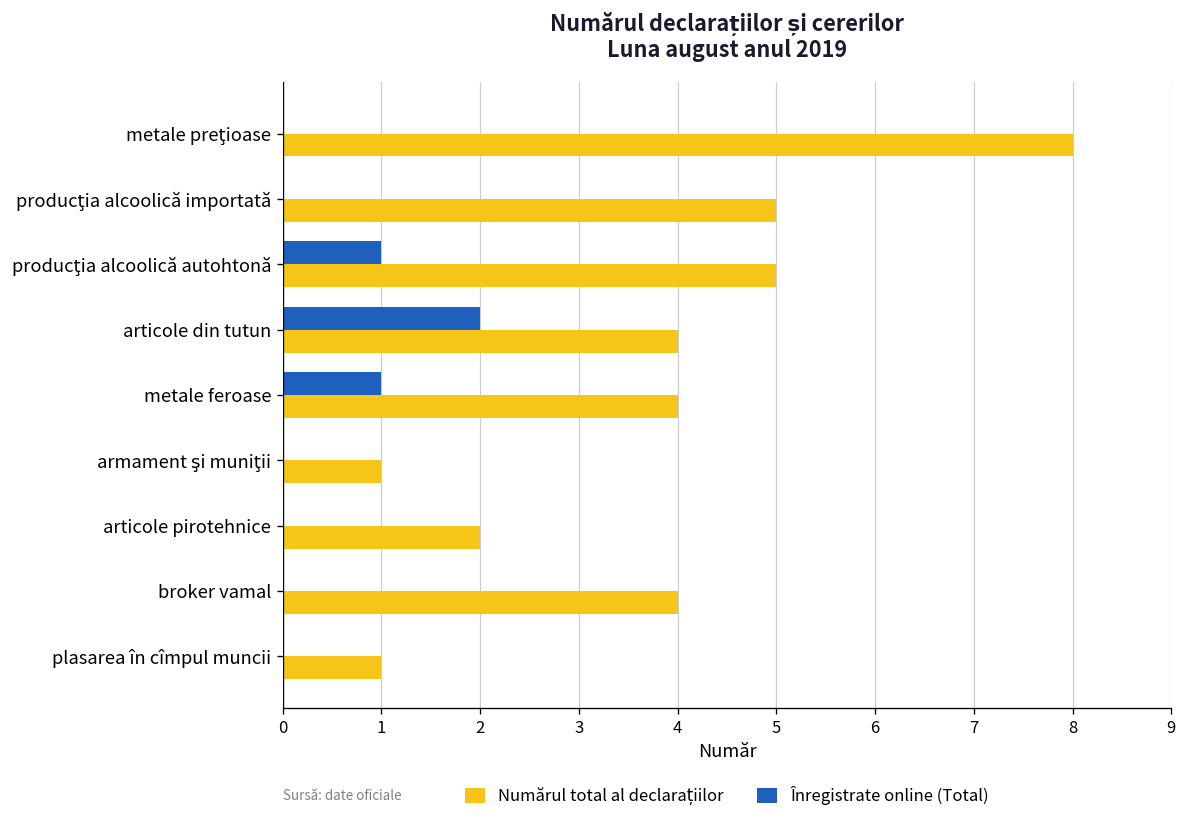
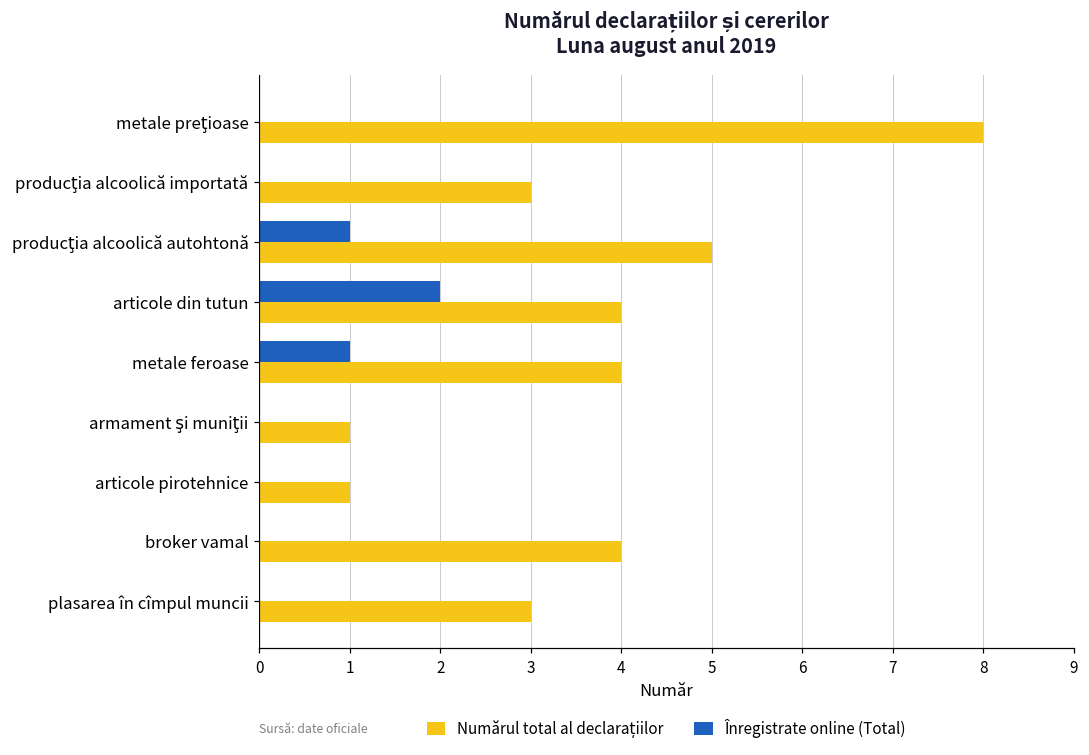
  {
    "Numărul total al declarațiilor": {
      "metale preţioase": 8,
-     "producţia alcoolică importată": 5,
+     "producţia alcoolică importată": 3,
      "producţia alcoolică autohtonă": 5,
      "articole din tutun": 4,
      "metale feroase": 4,
      "armament şi muniţii": 1,
-     "articole pirotehnice": 2,
+     "articole pirotehnice": 1,
      "broker vamal": 4,
-     "plasarea în cîmpul muncii": 1
+     "plasarea în cîmpul muncii": 3
    },
    "Înregistrate online (Total)": {
      "metale preţioase": 0,
      "producţia alcoolică importată": 0,
      "producţia alcoolică autohtonă": 1,
      "articole din tutun": 2,
      "metale feroase": 1,
      "armament şi muniţii": 0,
      "articole pirotehnice": 0,
      "broker vamal": 0,
      "plasarea în cîmpul muncii": 0
    }
  }
